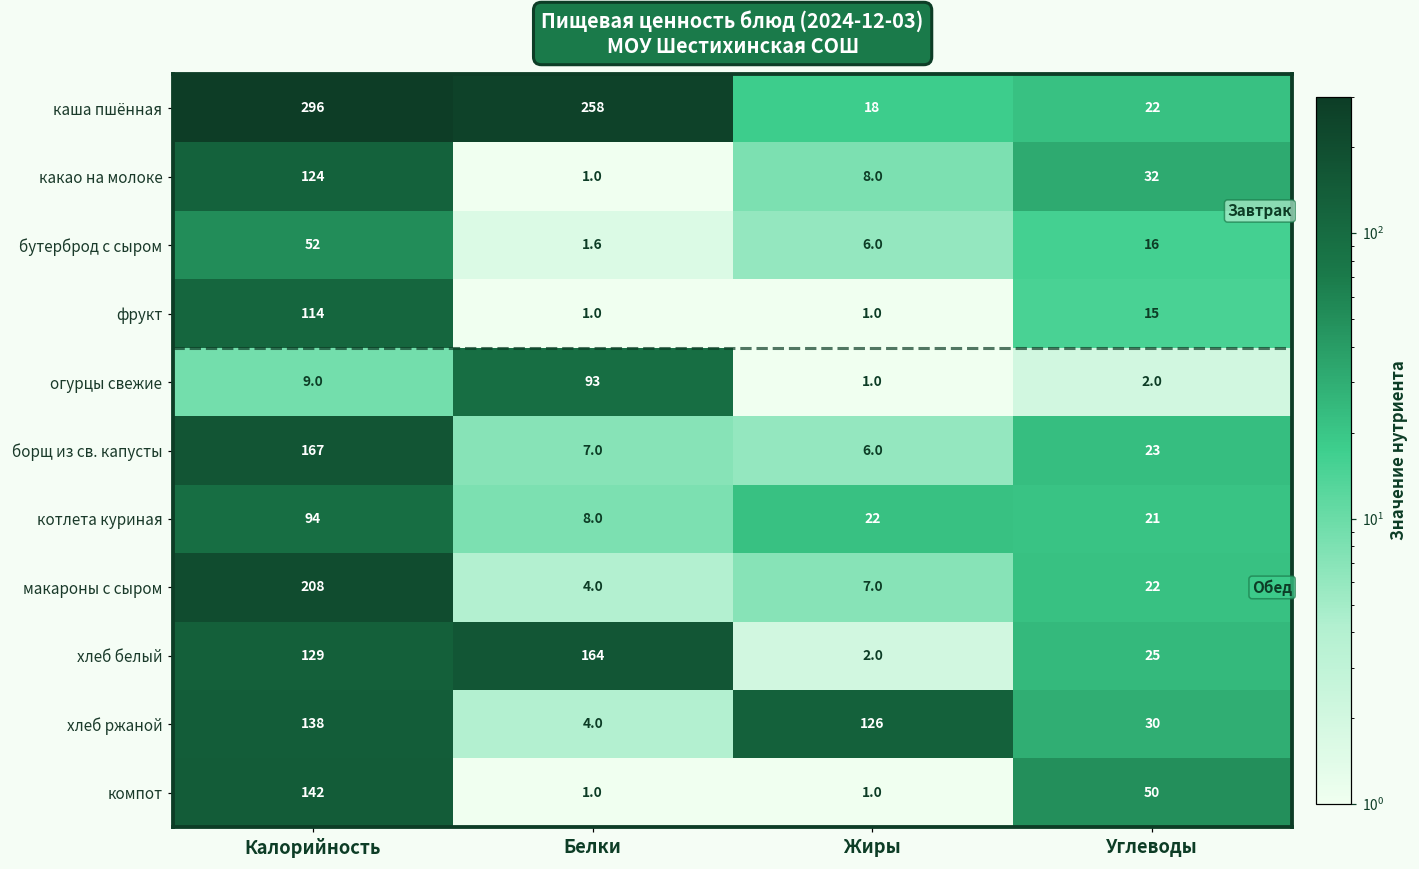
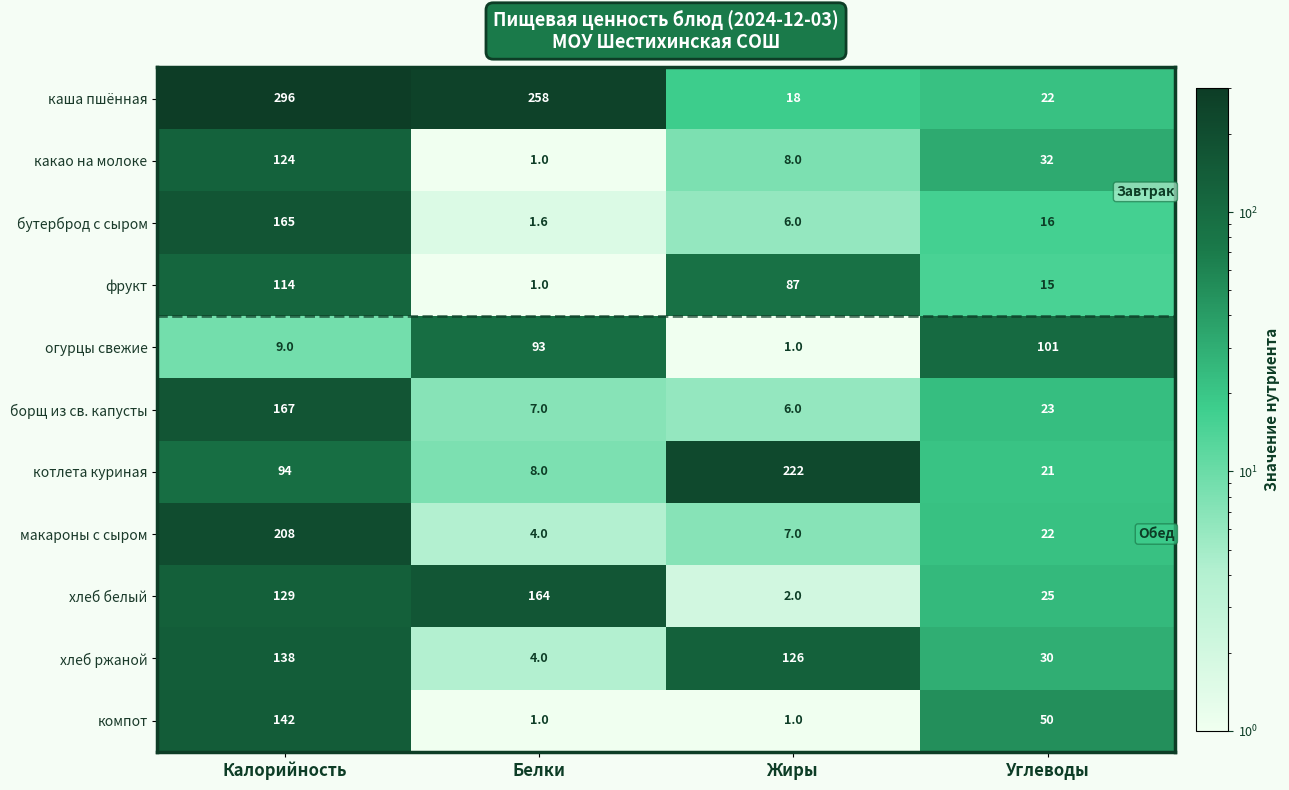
  {
    "каша пшённая": {
      "Калорийность": 296,
      "Белки": 258,
      "Жиры": 18,
      "Углеводы": 22
    },
    "какао на молоке": {
      "Калорийность": 124,
      "Белки": 1.0,
      "Жиры": 8.0,
      "Углеводы": 32
    },
    "бутерброд с сыром": {
-     "Калорийность": 52,
+     "Калорийность": 165,
      "Белки": 1.6,
      "Жиры": 6.0,
      "Углеводы": 16
    },
    "фрукт": {
      "Калорийность": 114,
      "Белки": 1.0,
-     "Жиры": 1.0,
+     "Жиры": 87,
      "Углеводы": 15
    },
    "огурцы свежие": {
      "Калорийность": 9.0,
      "Белки": 93,
      "Жиры": 1.0,
-     "Углеводы": 2.0
+     "Углеводы": 101
    },
    "борщ из св. капусты": {
      "Калорийность": 167,
      "Белки": 7.0,
      "Жиры": 6.0,
      "Углеводы": 23
    },
    "котлета куриная": {
      "Калорийность": 94,
      "Белки": 8.0,
-     "Жиры": 22,
+     "Жиры": 222,
      "Углеводы": 21
    },
    "макароны с сыром": {
      "Калорийность": 208,
      "Белки": 4.0,
      "Жиры": 7.0,
      "Углеводы": 22
    },
    "хлеб белый": {
      "Калорийность": 129,
      "Белки": 164,
      "Жиры": 2.0,
      "Углеводы": 25
    },
    "хлеб ржаной": {
      "Калорийность": 138,
      "Белки": 4.0,
      "Жиры": 126,
      "Углеводы": 30
    },
    "компот": {
      "Калорийность": 142,
      "Белки": 1.0,
      "Жиры": 1.0,
      "Углеводы": 50
    }
  }
